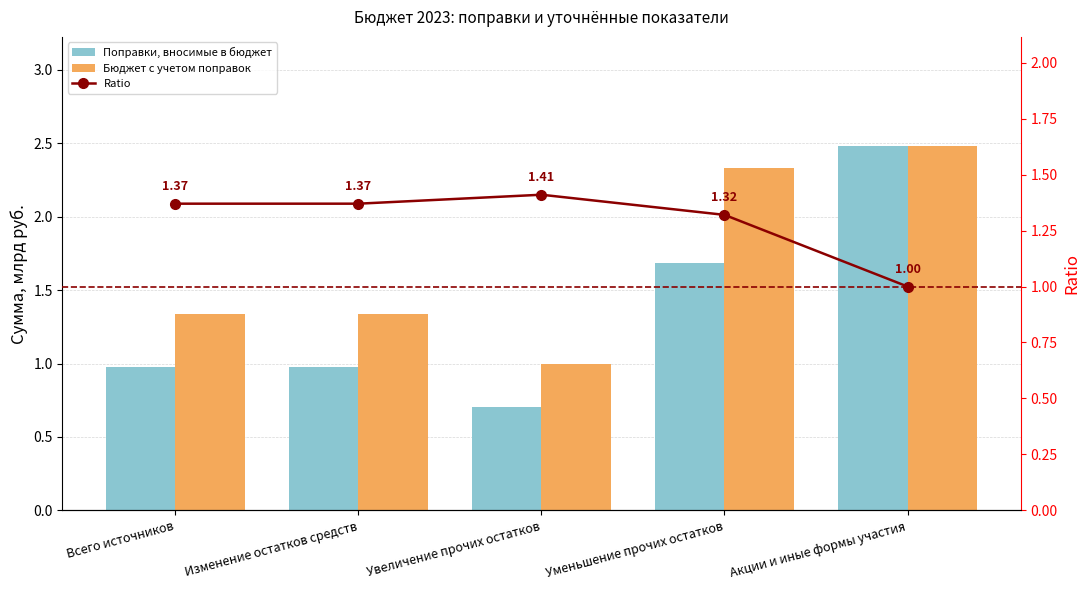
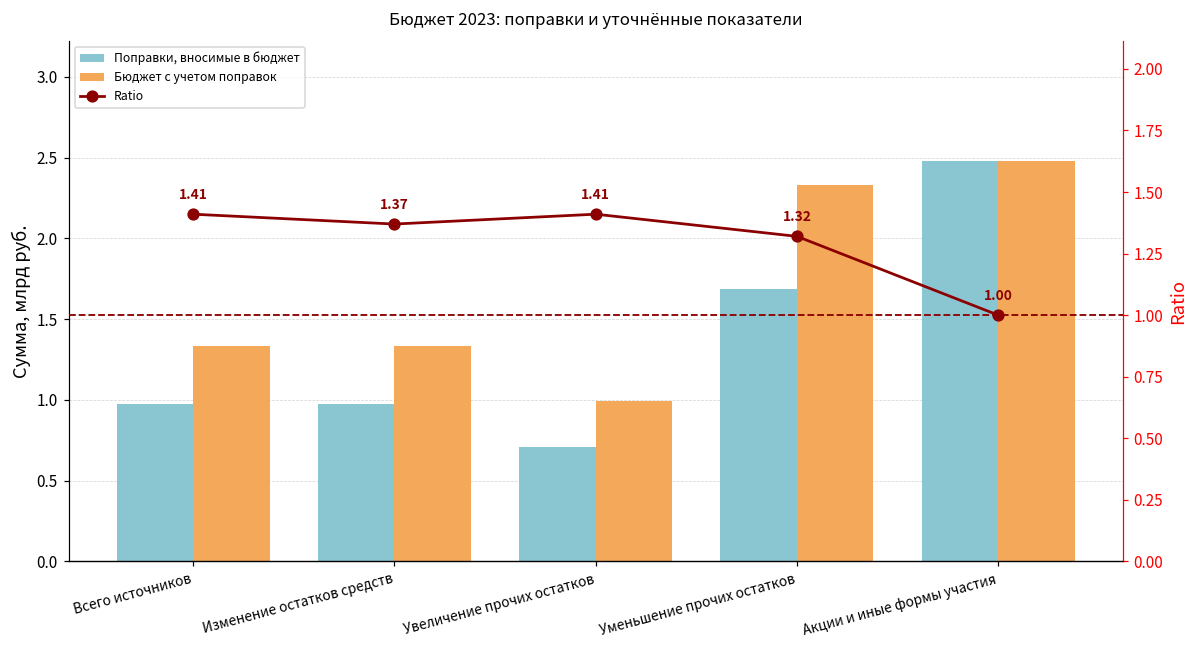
  {
    "Ratio": {
-     "Всего источников": 1.37,
+     "Всего источников": 1.41,
      "Изменение остатков средств": 1.37,
      "Увеличение прочих остатков": 1.41,
      "Уменьшение прочих остатков": 1.32,
      "Акции и иные формы участия": 1.00
    }
  }
